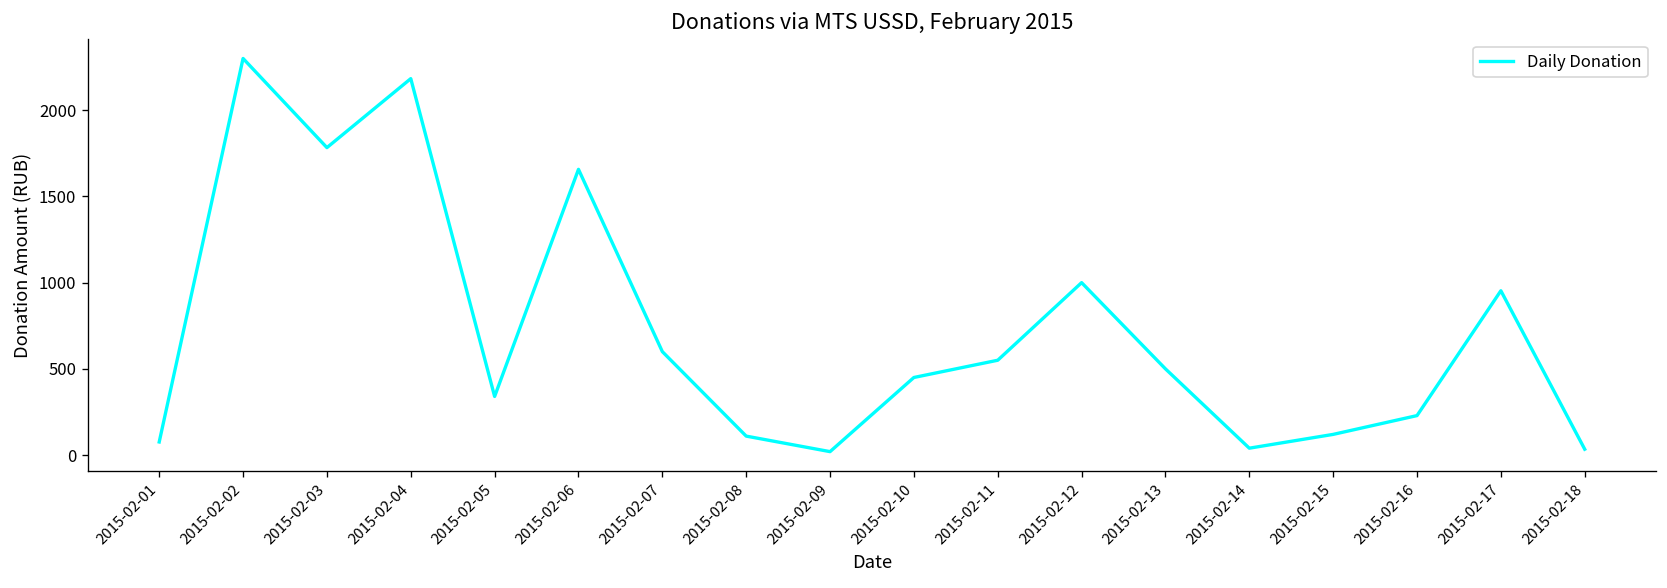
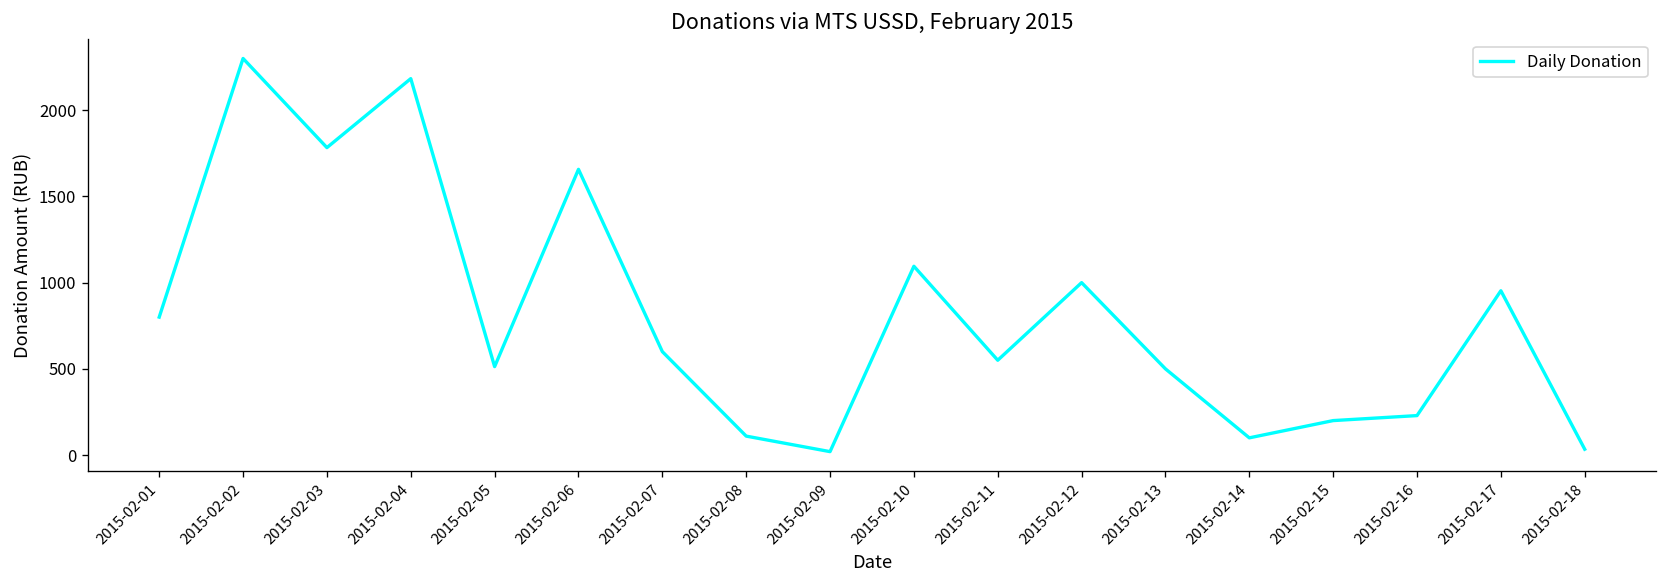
  {
-   "2015-02-01": 80,
+   "2015-02-01": 800,
    "2015-02-02": 2300,
    "2015-02-03": 1780,
    "2015-02-04": 2180,
-   "2015-02-05": 340,
+   "2015-02-05": 510,
    "2015-02-06": 1660,
    "2015-02-07": 600,
    "2015-02-08": 110,
    "2015-02-09": 20,
-   "2015-02-10": 450,
+   "2015-02-10": 1100,
    "2015-02-11": 550,
    "2015-02-12": 1000,
    "2015-02-13": 500,
-   "2015-02-14": 40,
-   "2015-02-15": 120,
+   "2015-02-14": 100,
+   "2015-02-15": 200,
    "2015-02-16": 230,
    "2015-02-17": 950,
    "2015-02-18": 30
  }
